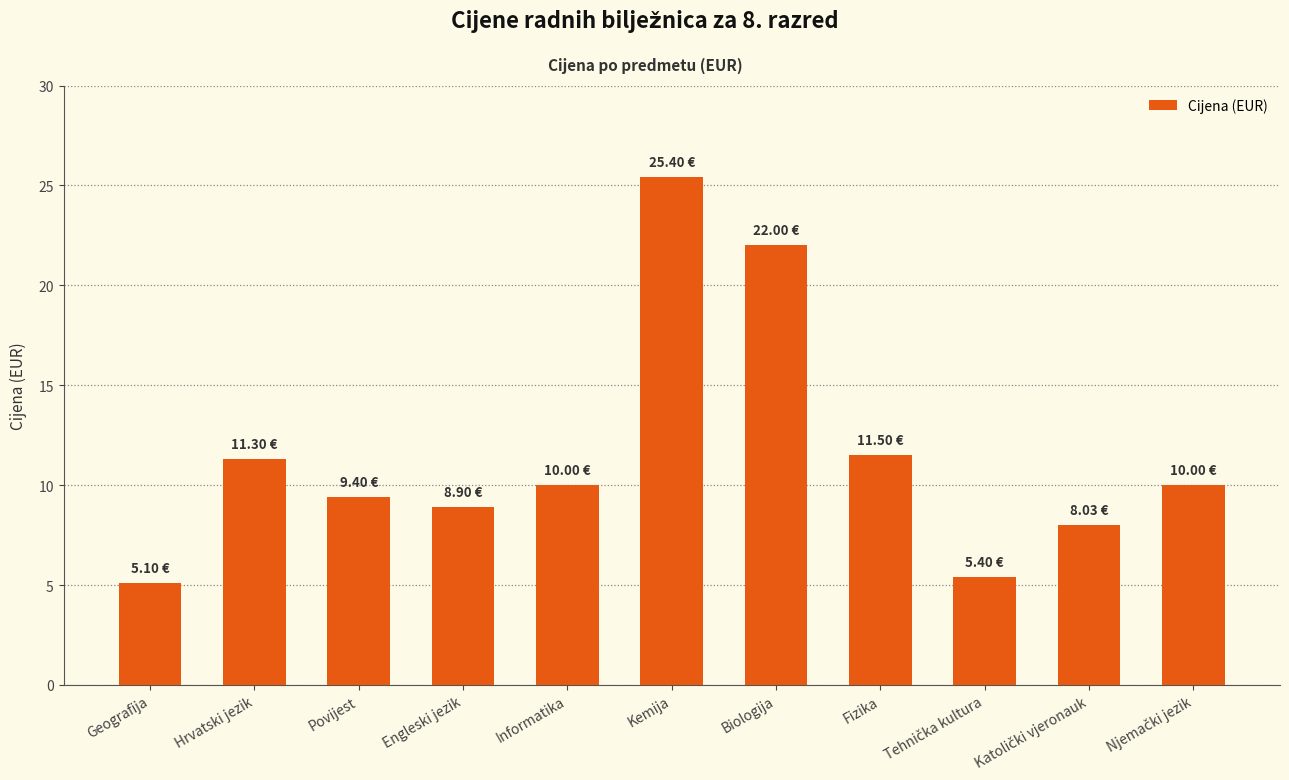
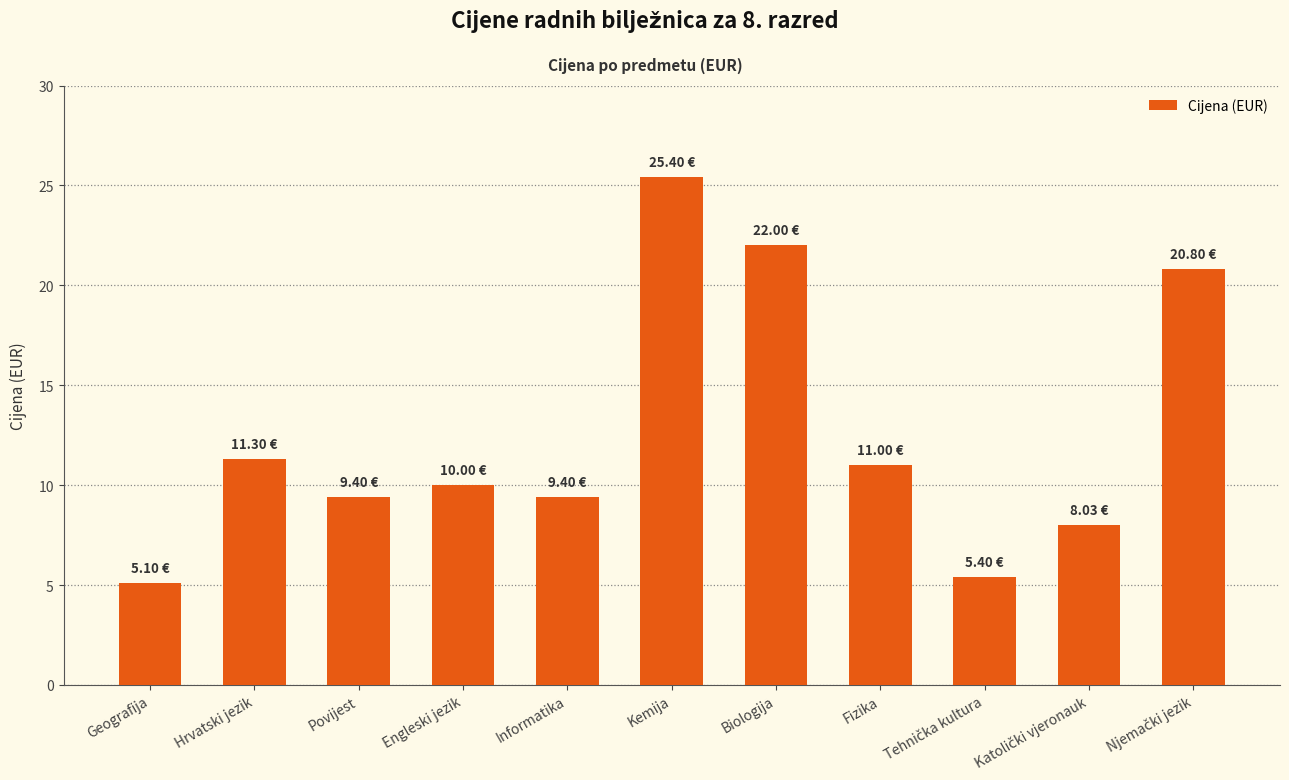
  {
    "Geografija": 5.10,
    "Hrvatski jezik": 11.30,
    "Povijest": 9.40,
-   "Engleski jezik": 8.90,
-   "Informatika": 10.00,
+   "Engleski jezik": 10.00,
+   "Informatika": 9.40,
    "Kemija": 25.40,
    "Biologija": 22.00,
-   "Fizika": 11.50,
+   "Fizika": 11.00,
    "Tehnička kultura": 5.40,
    "Katolički vjeronauk": 8.03,
-   "Njemački jezik": 10.00
+   "Njemački jezik": 20.80
  }
